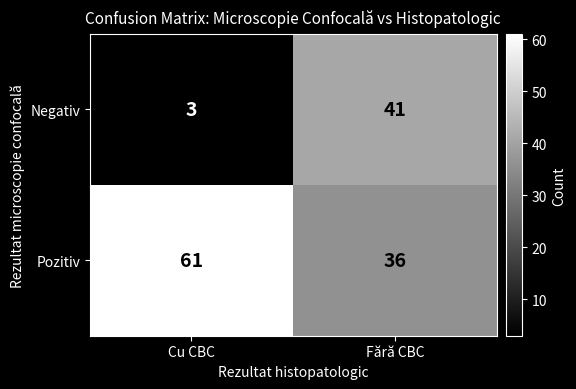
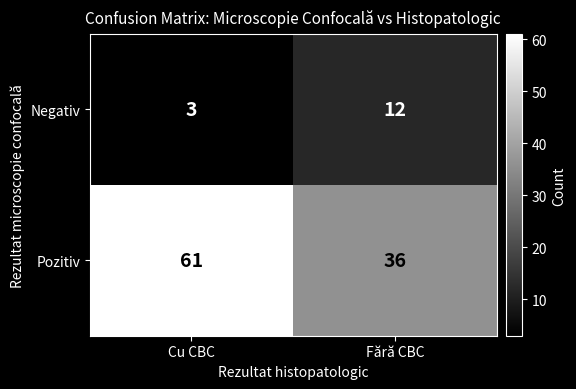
  {
    "Negativ": {
-     "Fără CBC": 41
+     "Fără CBC": 12
    }
  }
